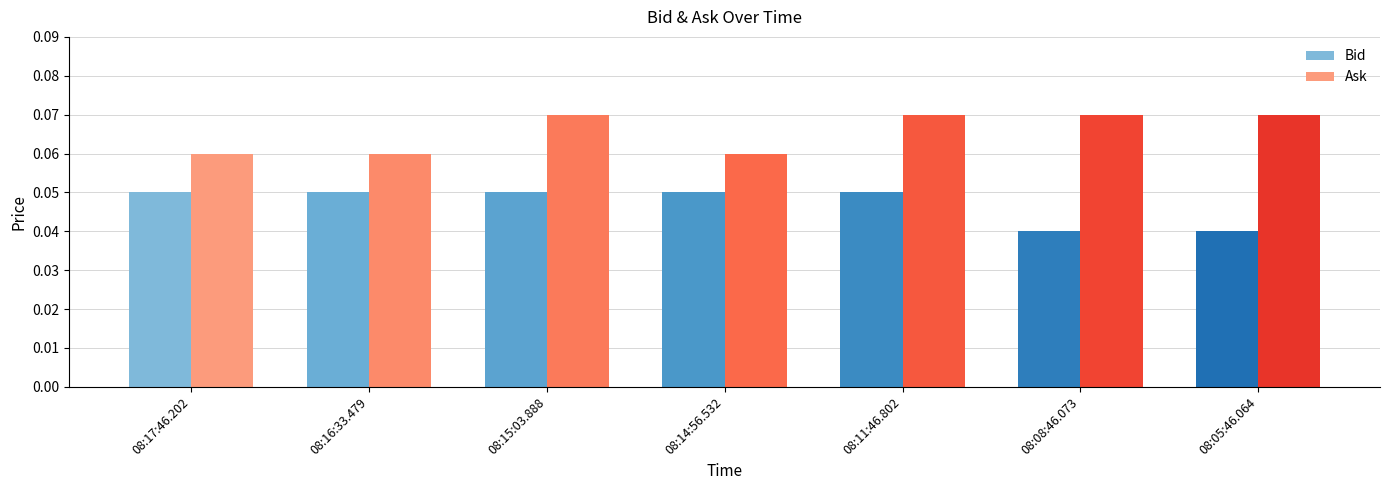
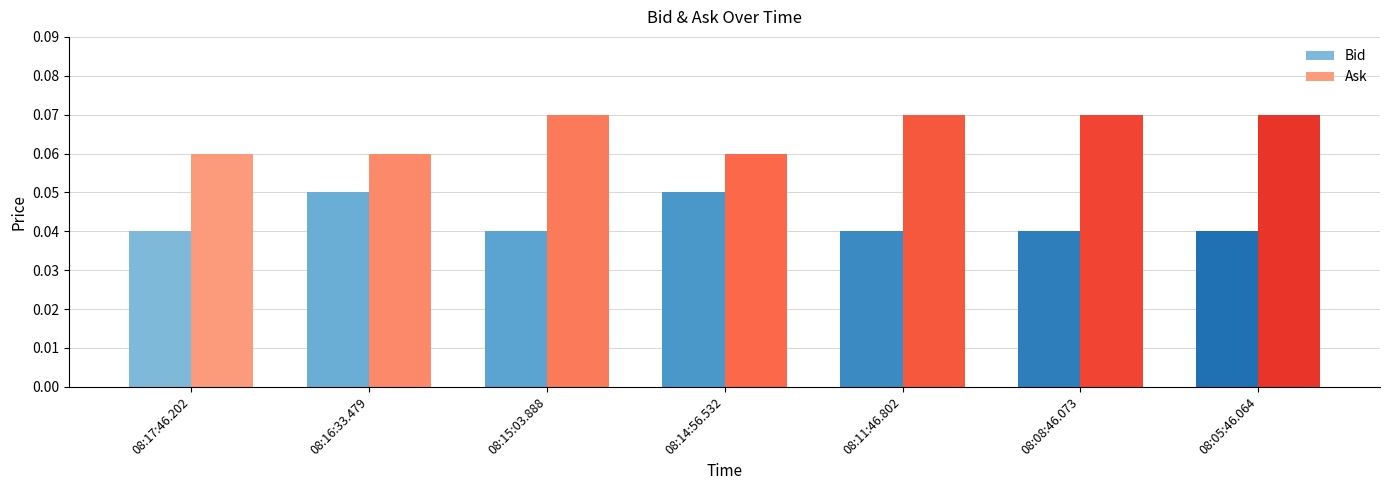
  {
    "Bid": {
-     "08:17:46.202": 0.05,
+     "08:17:46.202": 0.04,
      "08:16:33.479": 0.05,
-     "08:15:03.888": 0.05,
+     "08:15:03.888": 0.04,
      "08:14:56.532": 0.05,
-     "08:11:46.802": 0.05,
+     "08:11:46.802": 0.04,
      "08:08:46.073": 0.04,
      "08:05:46.064": 0.04
    },
    "Ask": {
      "08:17:46.202": 0.06,
      "08:16:33.479": 0.06,
      "08:15:03.888": 0.07,
      "08:14:56.532": 0.06,
      "08:11:46.802": 0.07,
      "08:08:46.073": 0.07,
      "08:05:46.064": 0.07
    }
  }
